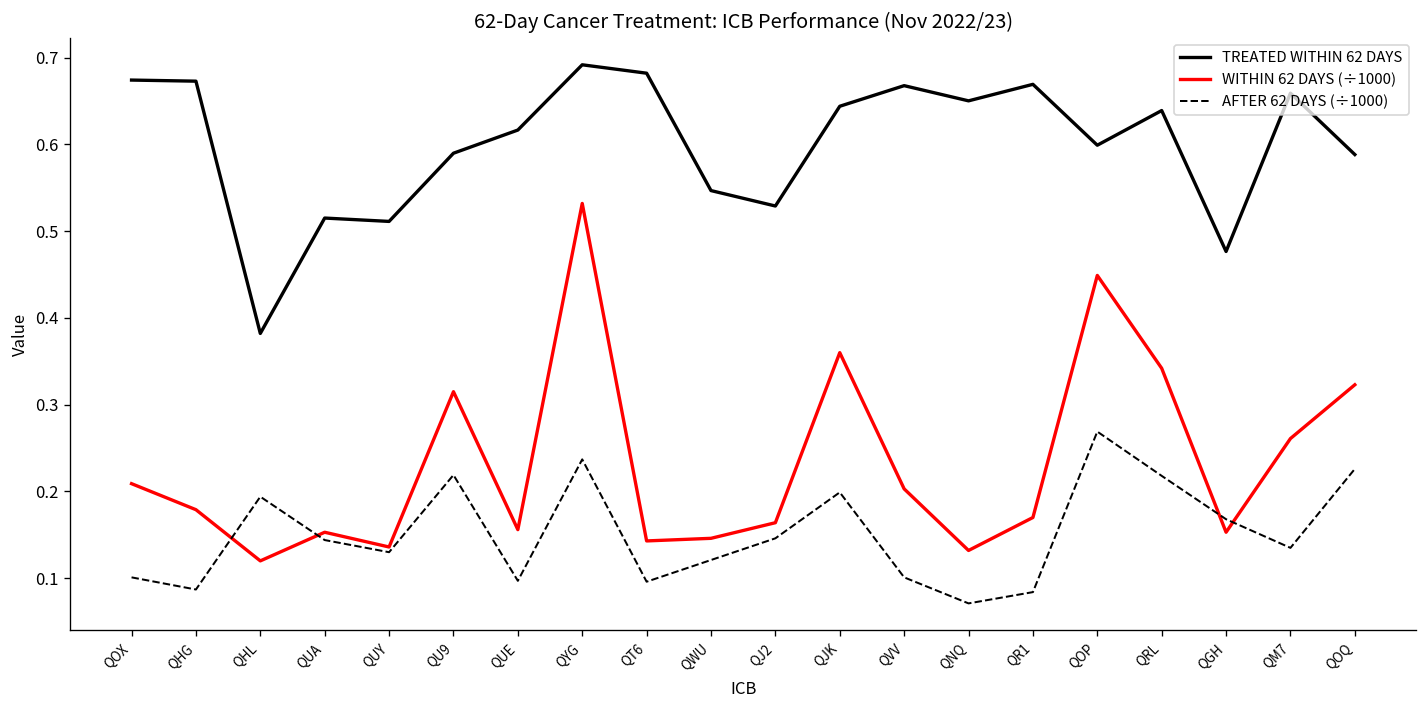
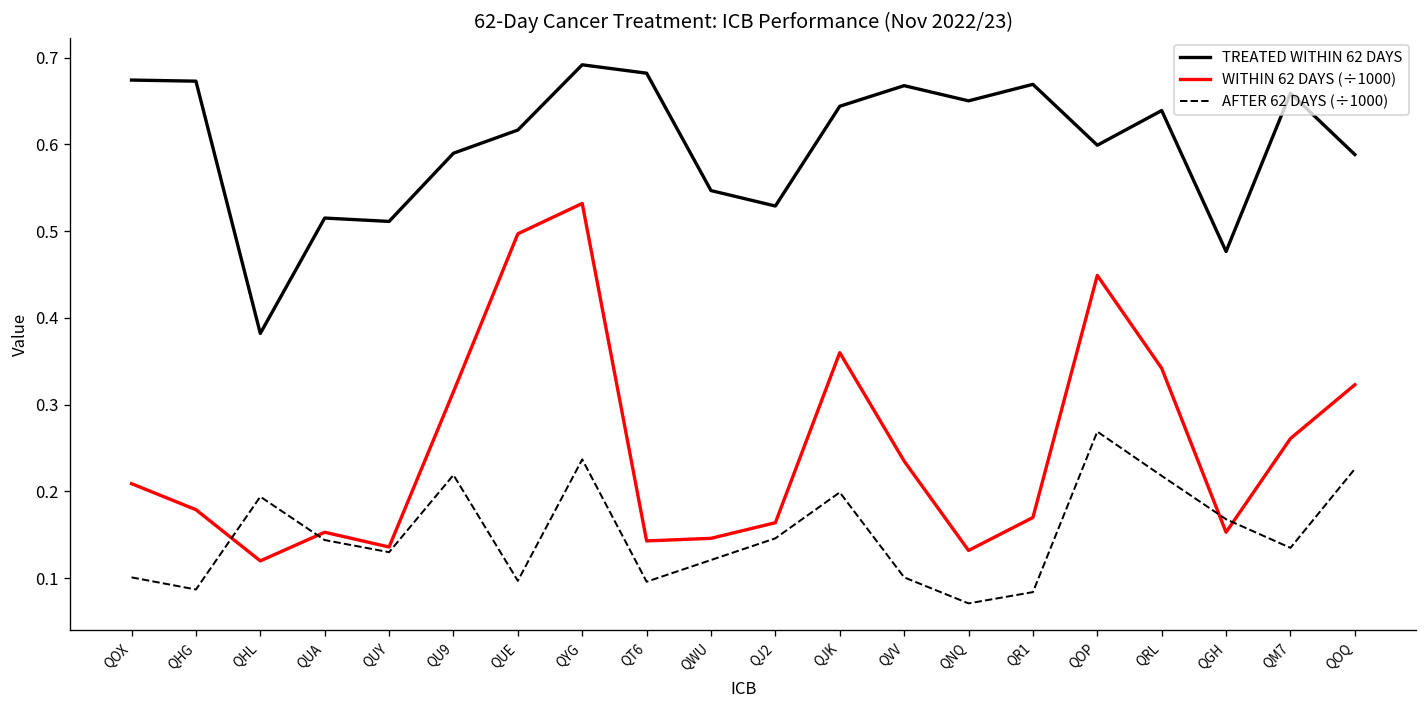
  {
    "WITHIN 62 DAYS (÷1000)": {
      "QOX": 0.21,
      "QHG": 0.18,
      "QHL": 0.12,
      "QUA": 0.15,
      "QUY": 0.14,
      "QU9": 0.32,
-     "QUE": 0.16,
+     "QUE": 0.50,
      "QYG": 0.53,
      "QT6": 0.14,
      "QWU": 0.15,
      "QJ2": 0.16,
      "QJK": 0.36,
-     "QVV": 0.20,
+     "QVV": 0.24,
      "QNQ": 0.13,
      "QR1": 0.17,
      "QOP": 0.45,
      "QRL": 0.34,
      "QGH": 0.15,
      "QM7": 0.26,
      "QOQ": 0.32
    }
  }
